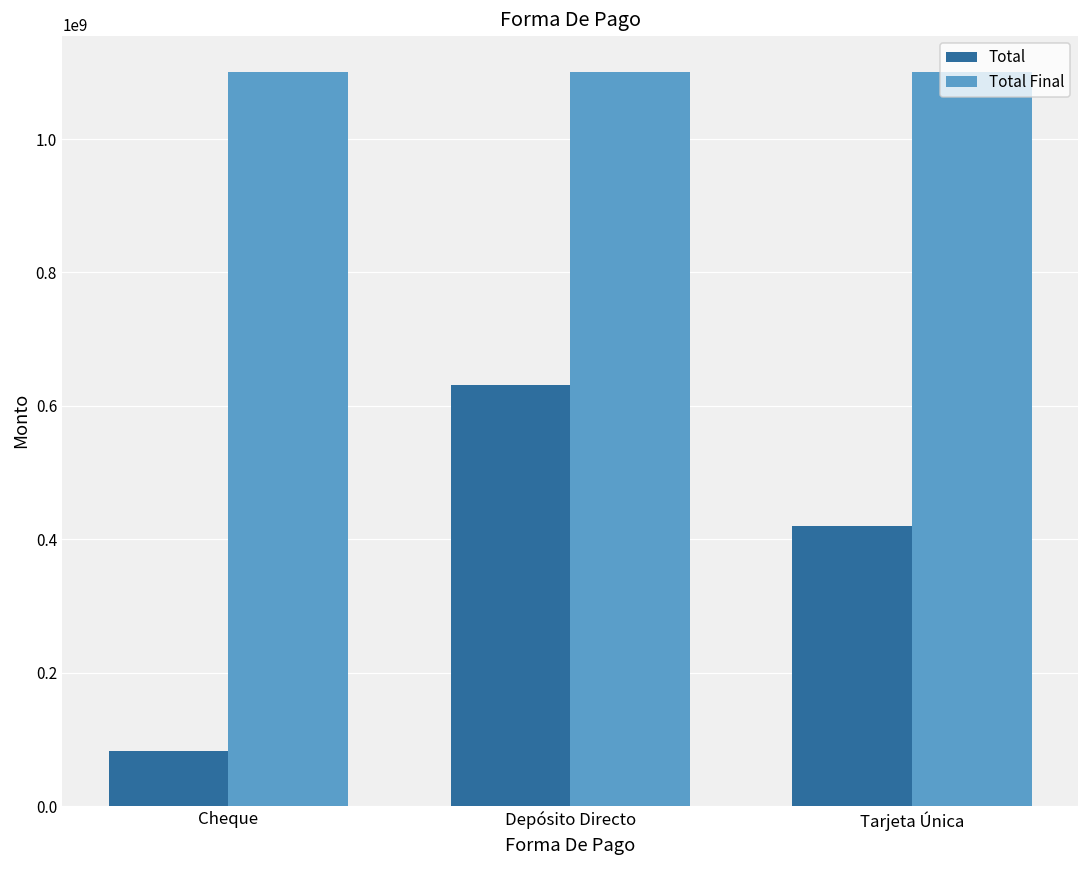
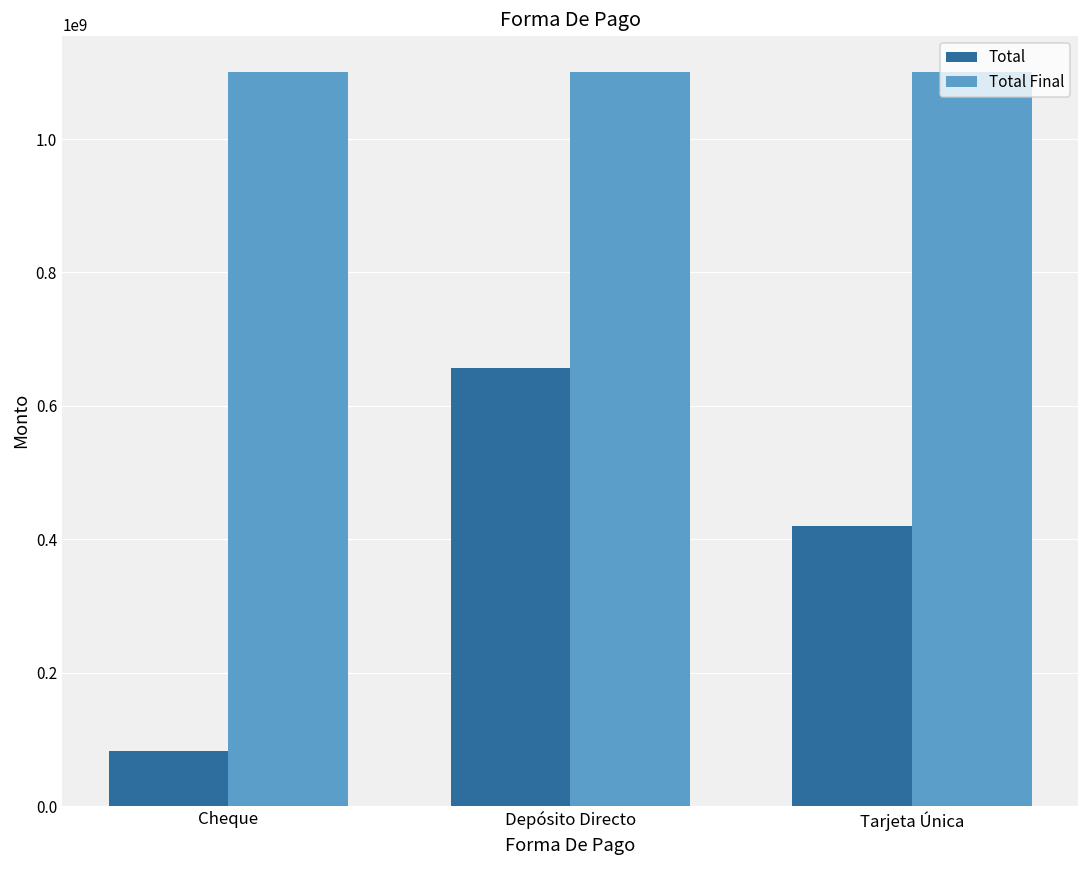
  {
    "Total": {
      "Cheque": 80000000,
-     "Depósito Directo": 630000000,
+     "Depósito Directo": 660000000,
      "Tarjeta Única": 420000000
    },
    "Total Final": {
      "Cheque": 1100000000,
      "Depósito Directo": 1100000000
    }
  }
